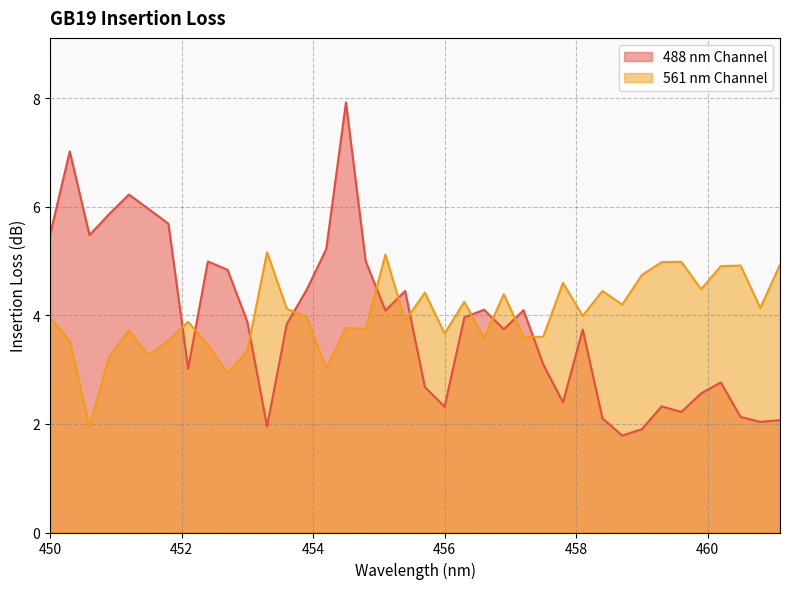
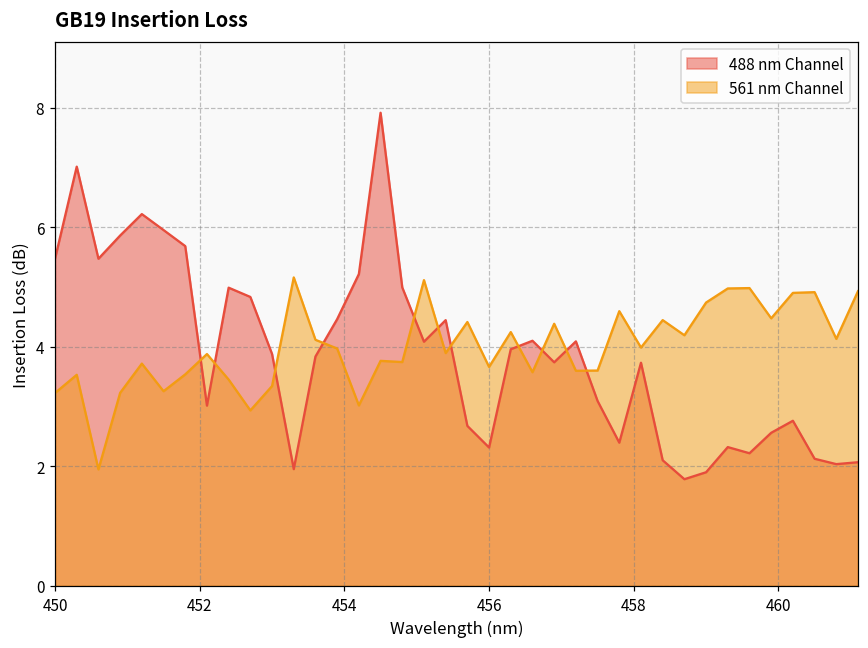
  {
    "488 nm Channel": {
      "450": 5.5,
      "456": 2.3
    },
    "561 nm Channel": {
-     "450": 4.0,
+     "450": 3.2,
      "456": 3.7
    }
  }
